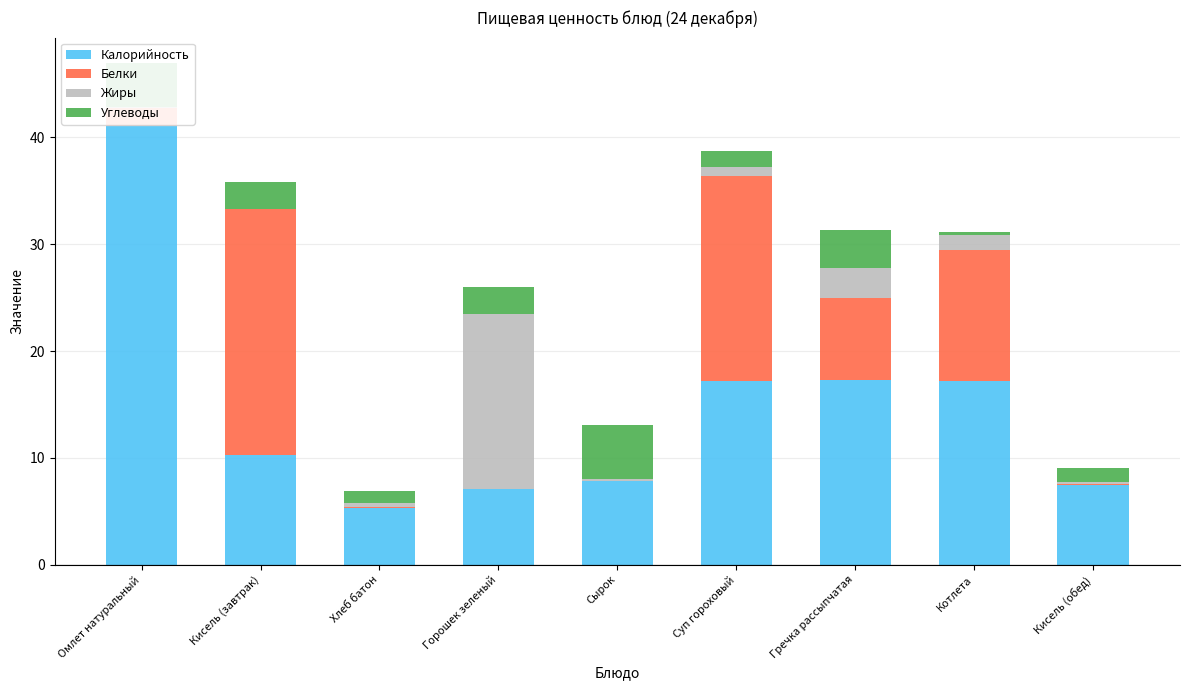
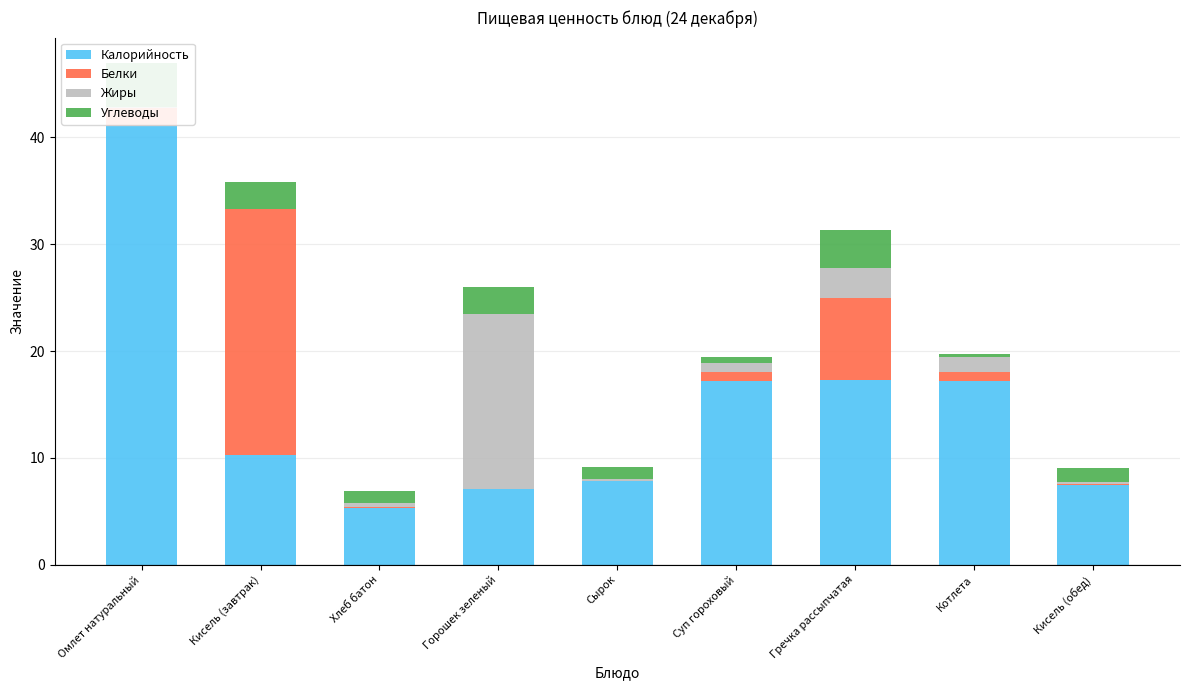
  {
    "Белки": {
      "Кисель (завтрак)": 23.0,
-     "Суп гороховый": 19.2,
+     "Суп гороховый": 0.9,
      "Гречка рассыпчатая": 7.7,
-     "Котлета": 12.3
+     "Котлета": 0.9
    },
    "Жиры": {
      "Хлеб батон": 0.4,
      "Горошек зеленый": 16.4,
      "Суп гороховый": 0.8,
      "Гречка рассыпчатая": 2.8,
      "Котлета": 1.4
    },
    "Углеводы": {
      "Кисель (завтрак)": 2.5,
      "Хлеб батон": 1.1,
      "Горошек зеленый": 2.5,
-     "Сырок": 5.1,
-     "Суп гороховый": 1.4,
+     "Сырок": 1.1,
+     "Суп гороховый": 0.5,
      "Гречка рассыпчатая": 3.5,
      "Котлета": 0.3,
      "Кисель (обед)": 1.3
    }
  }
